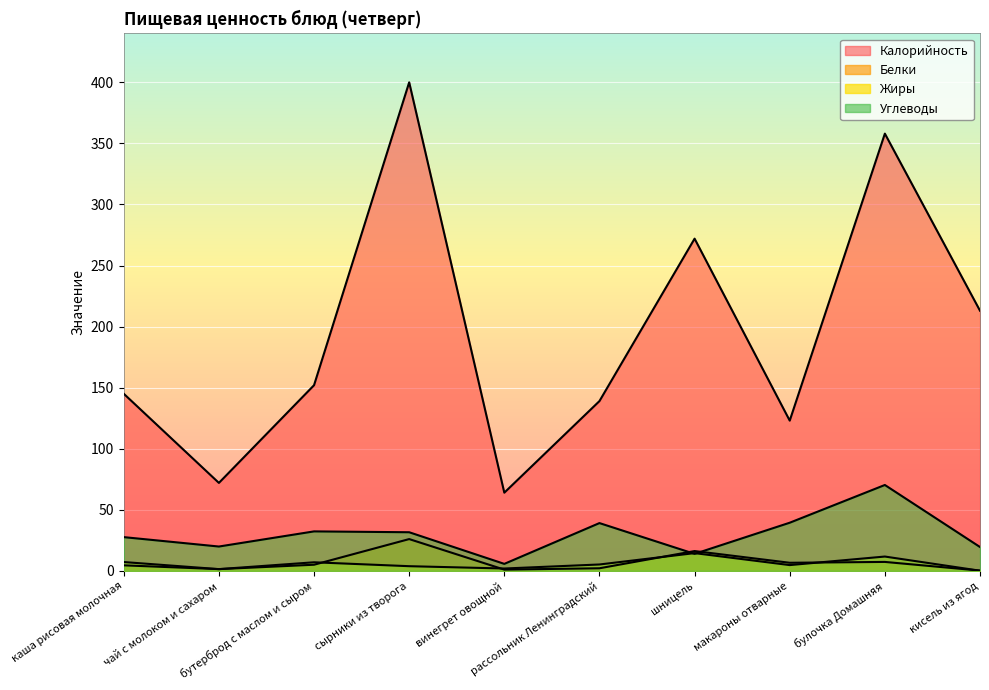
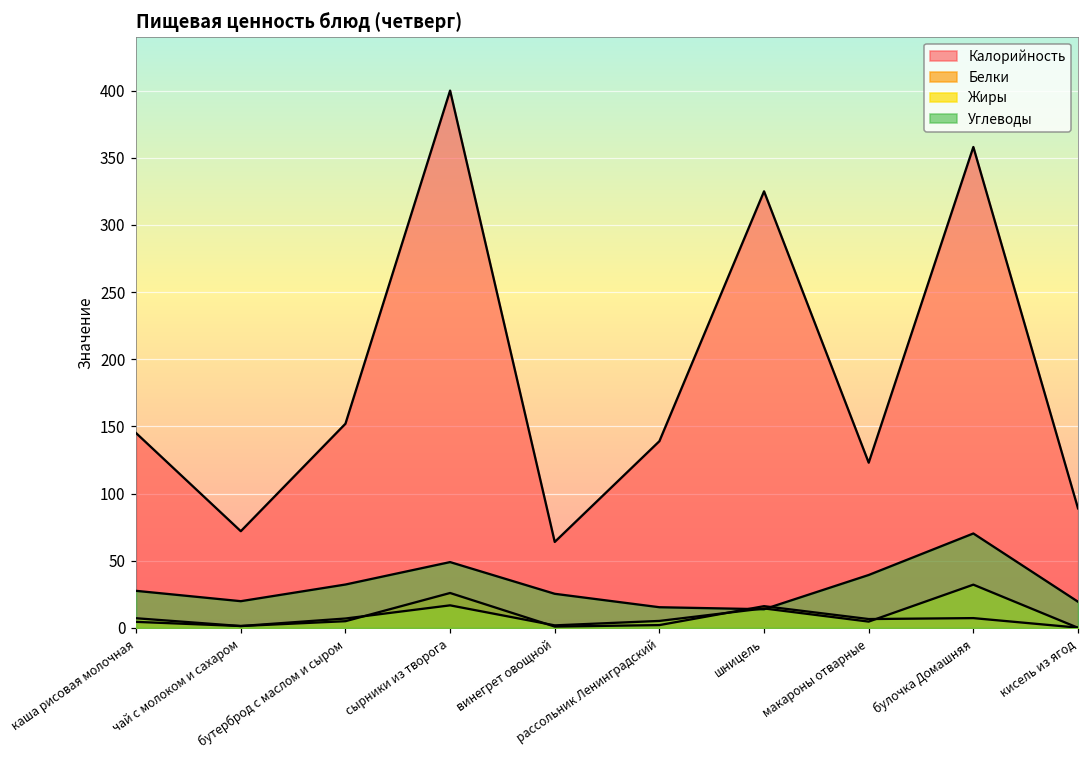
  {
    "Калорийность": {
      "каша рисовая молочная": 145,
      "чай с молоком и сахаром": 72,
      "бутерброд с маслом и сыром": 152,
      "сырники из творога": 400,
      "винегрет овощной": 64,
      "рассольник Ленинградский": 139,
-     "шницель": 272,
+     "шницель": 325,
      "макароны отварные": 123,
      "булочка Домашняя": 358,
-     "кисель из ягод": 213
+     "кисель из ягод": 89
    },
    "Белки": {
      "каша рисовая молочная": 5,
      "сырники из творога": 26,
      "рассольник Ленинградский": 2,
      "булочка Домашняя": 7
    },
    "Жиры": {
      "каша рисовая молочная": 7,
-     "сырники из творога": 4,
+     "сырники из творога": 17,
      "рассольник Ленинградский": 5,
-     "булочка Домашняя": 12
+     "булочка Домашняя": 32
    },
    "Углеводы": {
      "каша рисовая молочная": 28,
      "чай с молоком и сахаром": 20,
      "бутерброд с маслом и сыром": 32,
-     "сырники из творога": 32,
-     "винегрет овощной": 6,
-     "рассольник Ленинградский": 39,
+     "сырники из творога": 49,
+     "винегрет овощной": 25,
+     "рассольник Ленинградский": 15,
      "макароны отварные": 39,
      "булочка Домашняя": 70,
      "кисель из ягод": 20
    }
  }
